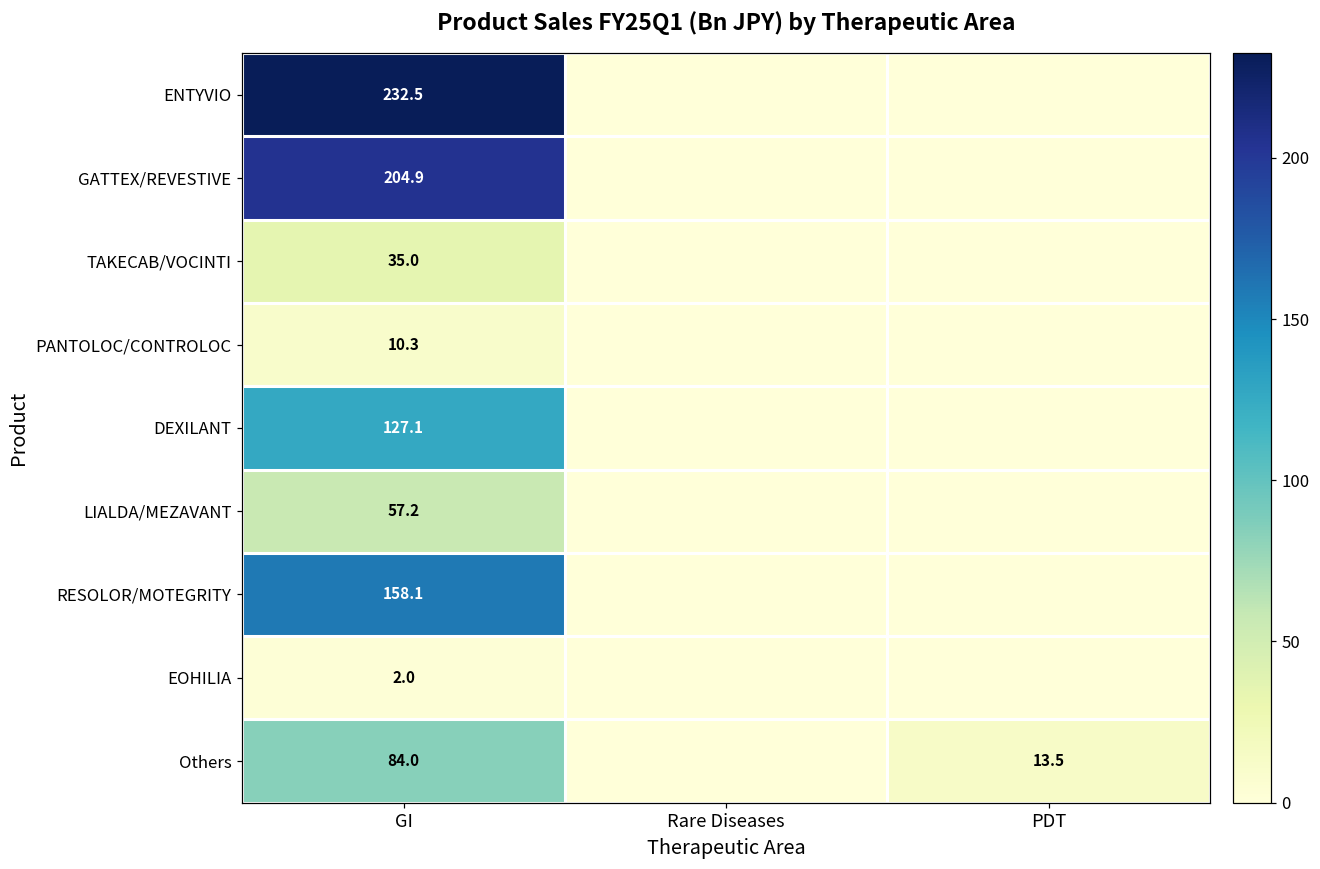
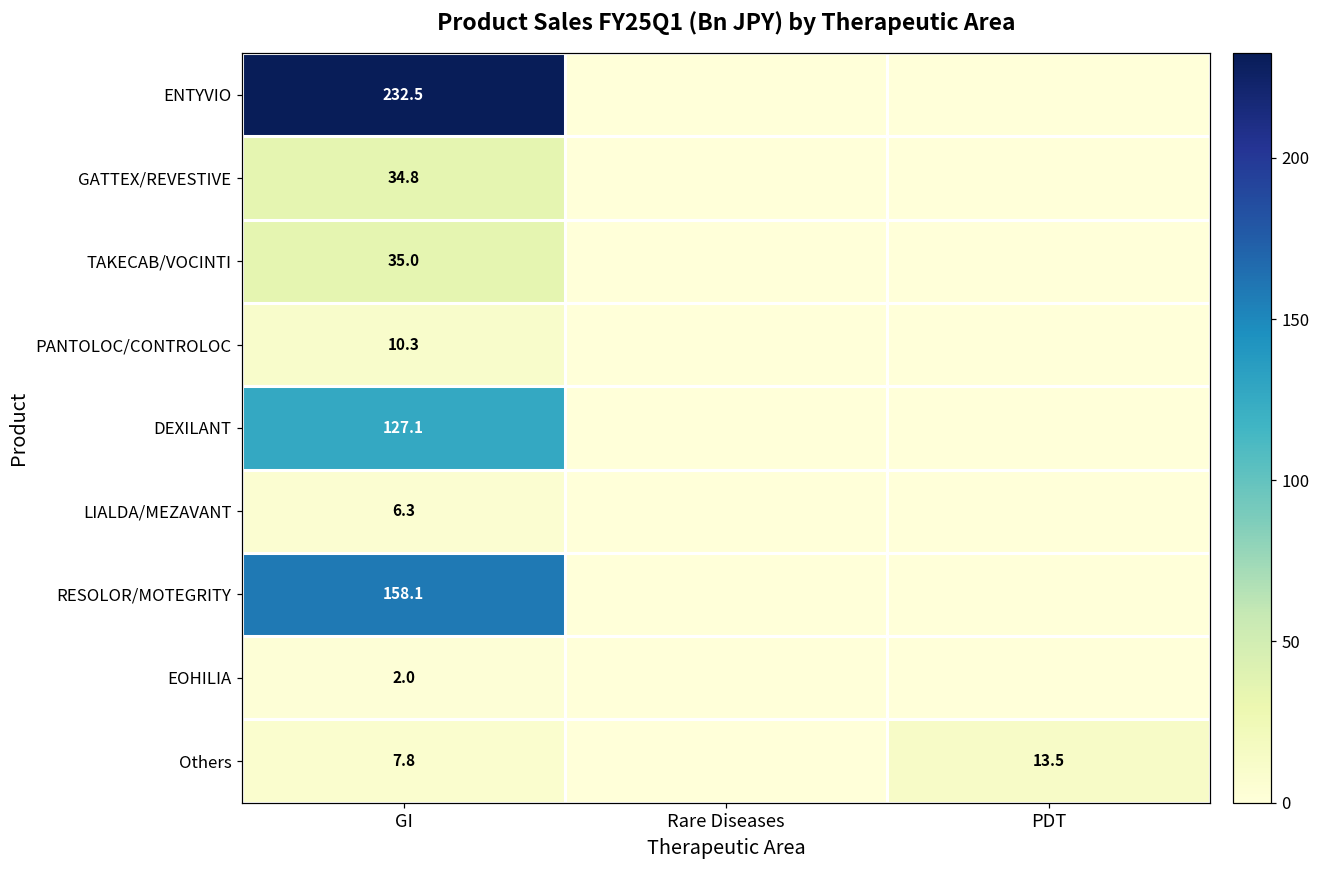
  {
    "ENTYVIO": {
      "GI": 232.5
    },
    "GATTEX/REVESTIVE": {
-     "GI": 204.9
+     "GI": 34.8
    },
    "TAKECAB/VOCINTI": {
      "GI": 35.0
    },
    "PANTOLOC/CONTROLOC": {
      "GI": 10.3
    },
    "DEXILANT": {
      "GI": 127.1
    },
    "LIALDA/MEZAVANT": {
-     "GI": 57.2
+     "GI": 6.3
    },
    "RESOLOR/MOTEGRITY": {
      "GI": 158.1
    },
    "EOHILIA": {
      "GI": 2.0
    },
    "Others": {
-     "GI": 84.0,
+     "GI": 7.8,
      "PDT": 13.5
    }
  }
